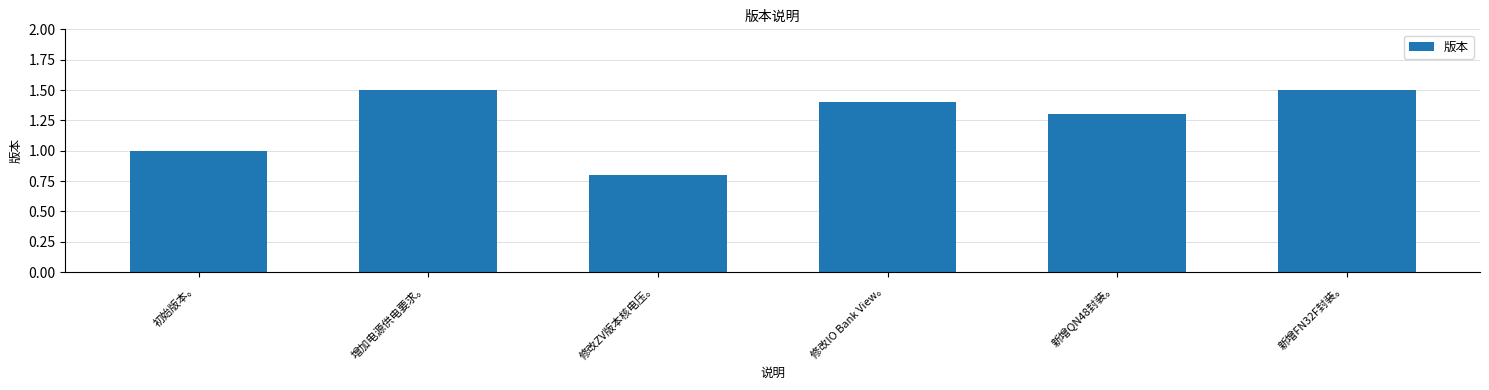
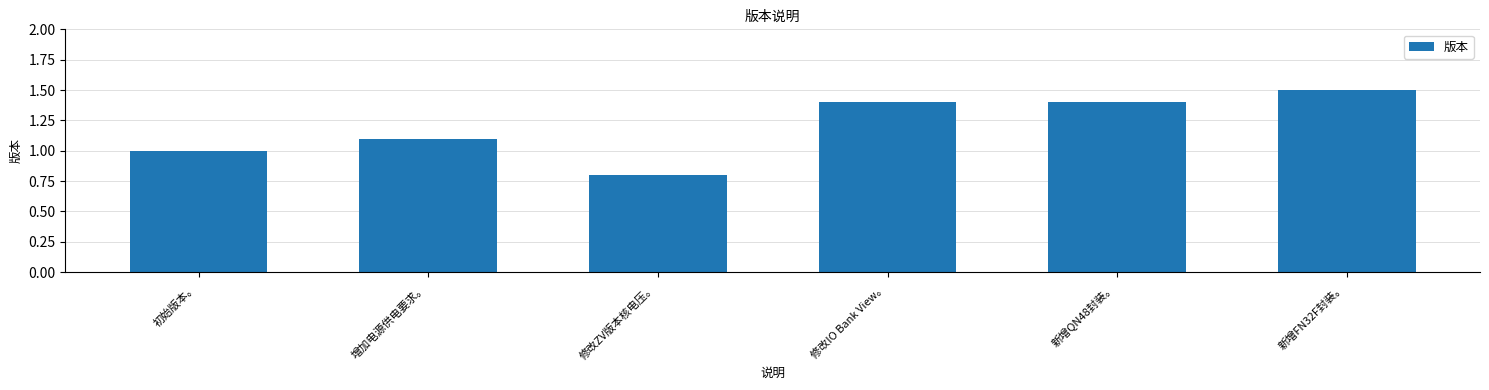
  {
    "初始版本。": 1.0,
-   "增加电源供电要求。": 1.5,
+   "增加电源供电要求。": 1.1,
    "修改ZV版本核电压。": 0.8,
    "修改IO Bank View。": 1.4,
-   "新增QN48封装。": 1.3,
+   "新增QN48封装。": 1.4,
    "新增FN32F封装。": 1.5
  }
